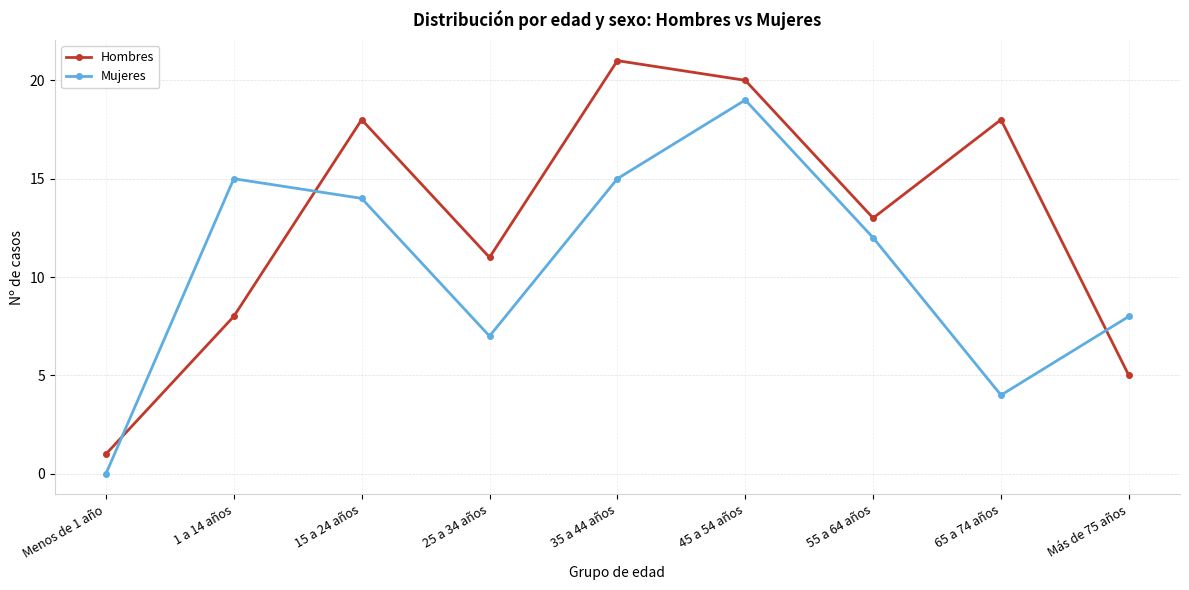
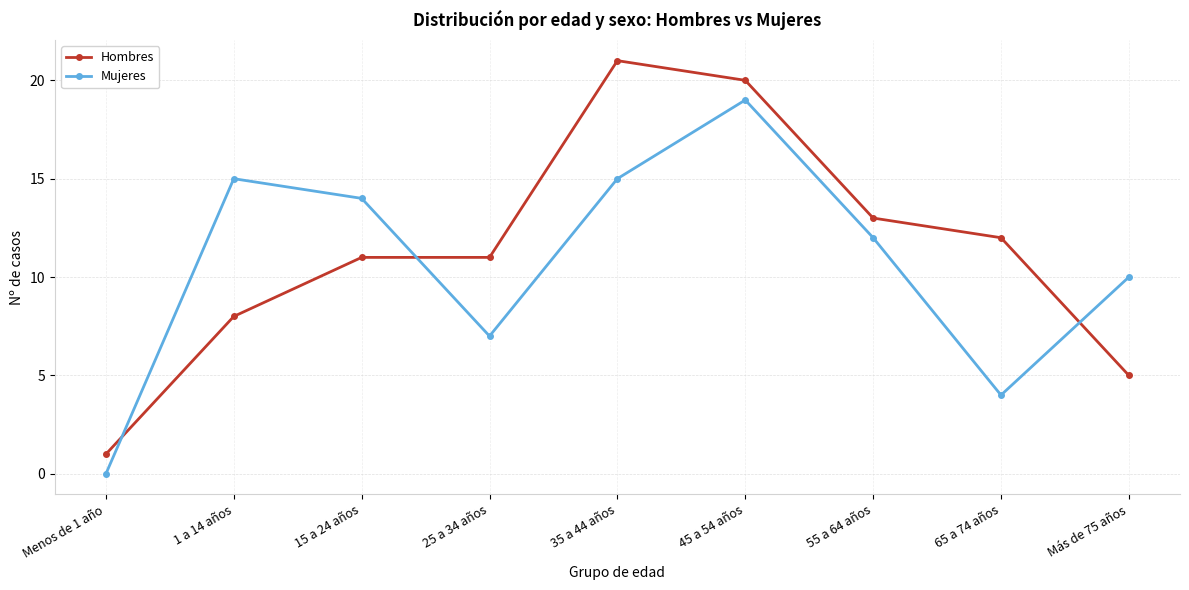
  {
    "Hombres": {
      "Menos de 1 año": 1,
      "1 a 14 años": 8,
-     "15 a 24 años": 18,
+     "15 a 24 años": 11,
      "25 a 34 años": 11,
      "35 a 44 años": 21,
      "45 a 54 años": 20,
      "55 a 64 años": 13,
-     "65 a 74 años": 18,
+     "65 a 74 años": 12,
      "Más de 75 años": 5
    },
    "Mujeres": {
      "Menos de 1 año": 0,
      "1 a 14 años": 15,
      "15 a 24 años": 14,
      "25 a 34 años": 7,
      "35 a 44 años": 15,
      "45 a 54 años": 19,
      "55 a 64 años": 12,
      "65 a 74 años": 4,
-     "Más de 75 años": 8
+     "Más de 75 años": 10
    }
  }
